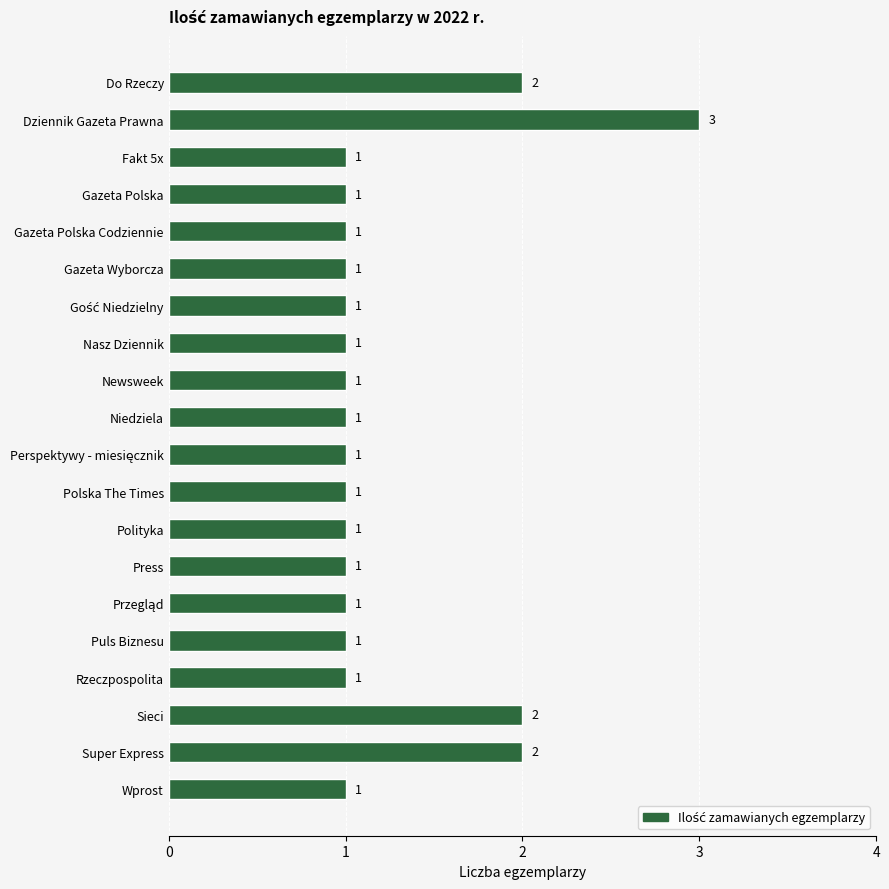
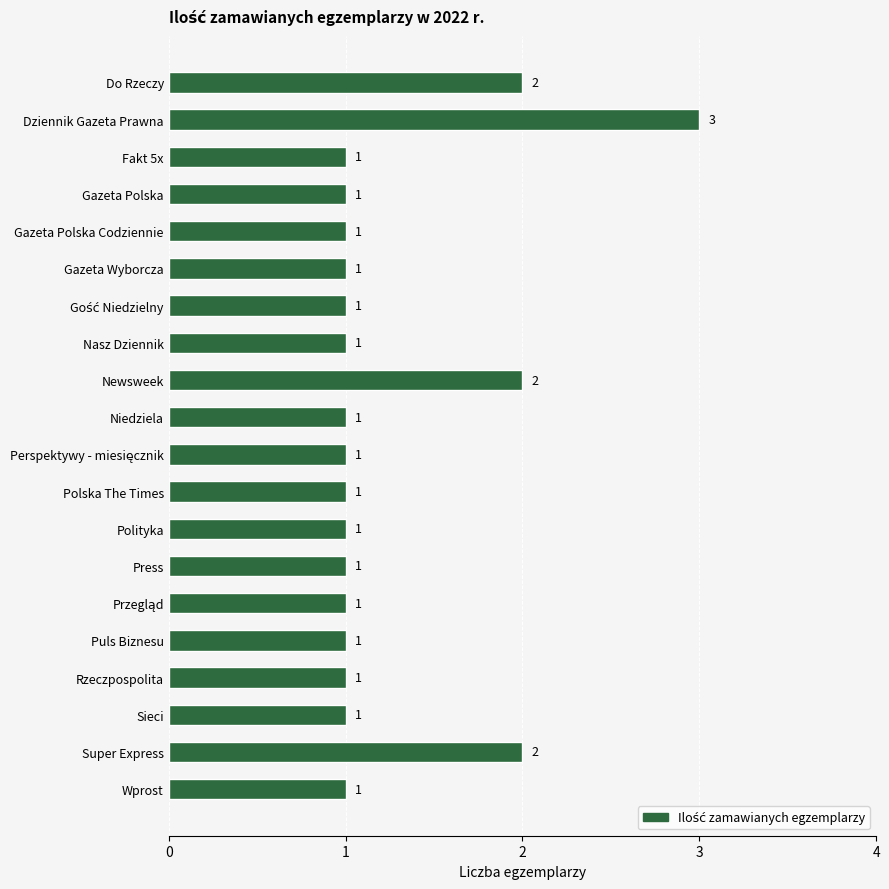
  {
    "Do Rzeczy": 2,
    "Dziennik Gazeta Prawna": 3,
    "Fakt 5x": 1,
    "Gazeta Polska": 1,
    "Gazeta Polska Codziennie": 1,
    "Gazeta Wyborcza": 1,
    "Gość Niedzielny": 1,
    "Nasz Dziennik": 1,
-   "Newsweek": 1,
+   "Newsweek": 2,
    "Niedziela": 1,
    "Perspektywy - miesięcznik": 1,
    "Polska The Times": 1,
    "Polityka": 1,
    "Press": 1,
    "Przegląd": 1,
    "Puls Biznesu": 1,
    "Rzeczpospolita": 1,
-   "Sieci": 2,
+   "Sieci": 1,
    "Super Express": 2,
    "Wprost": 1
  }
